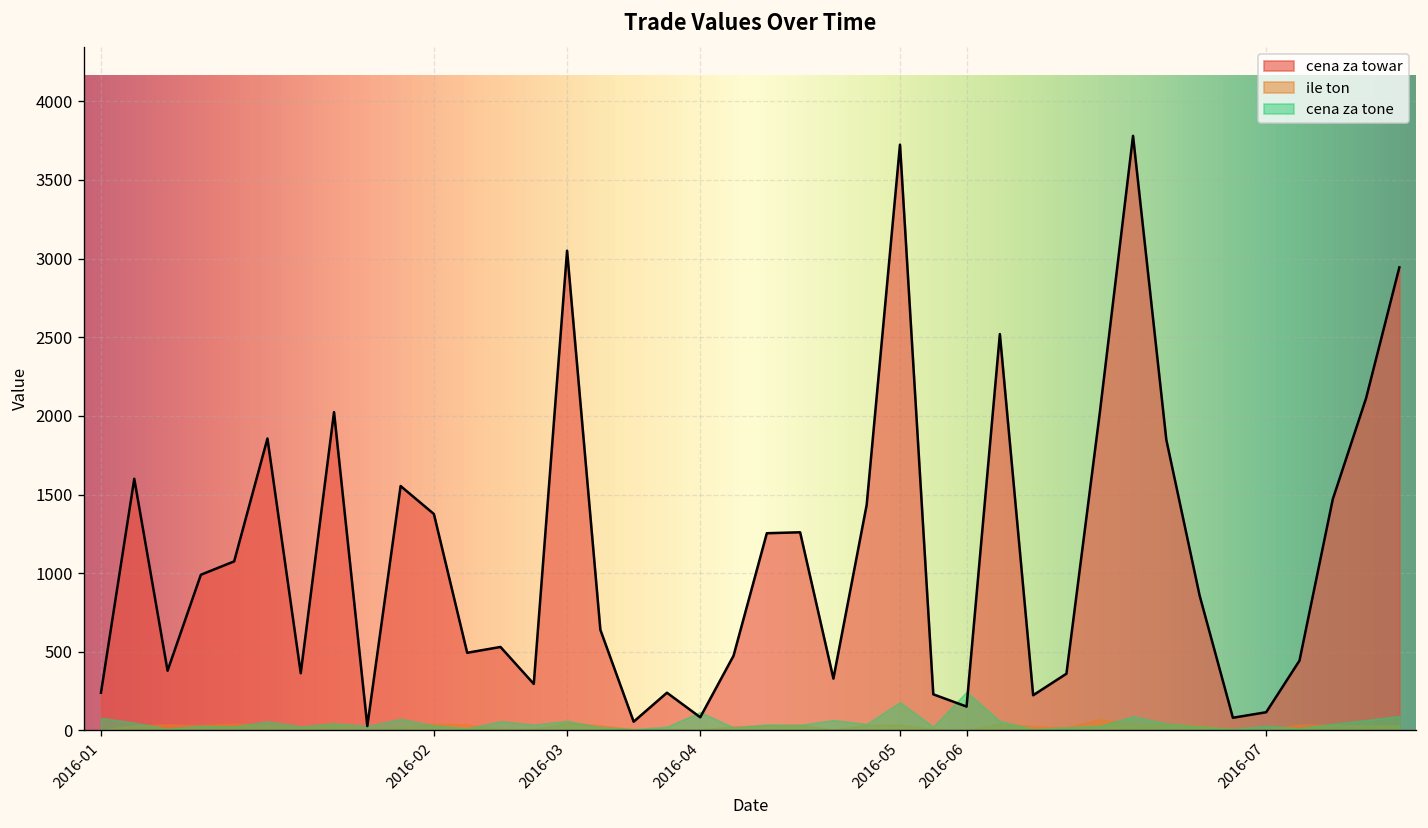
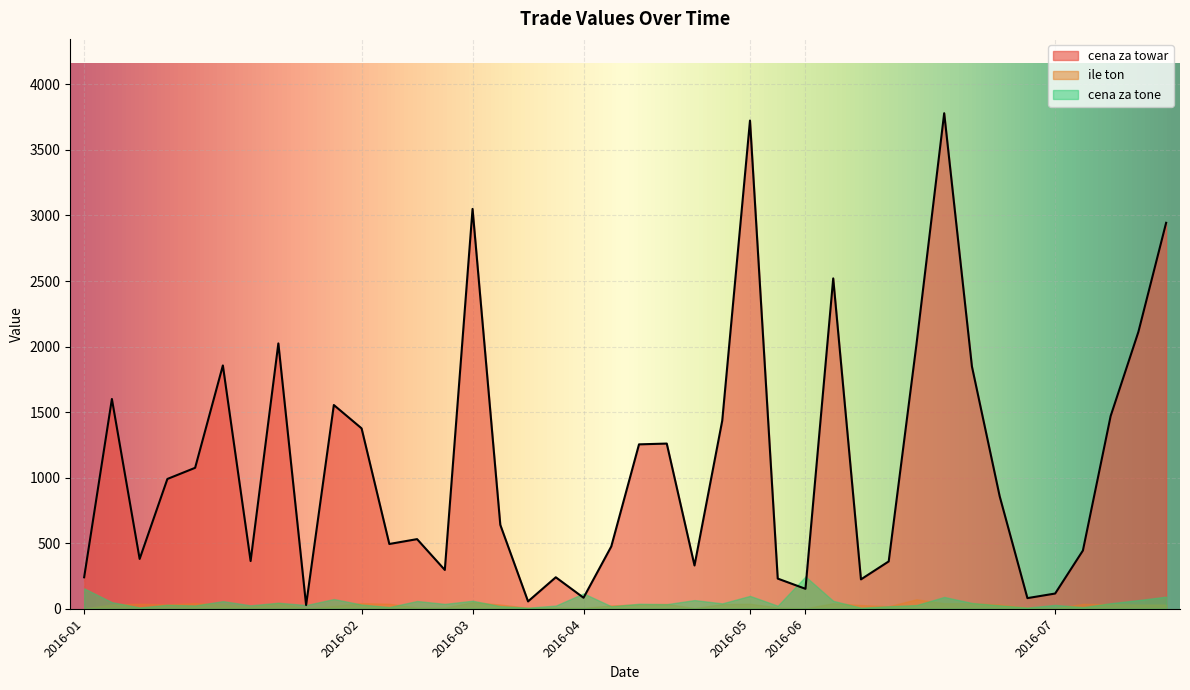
  {
    "cena za tone": {
-     "2016-01": 80,
+     "2016-01": 160,
      "2016-04": 120,
-     "2016-05": 180,
+     "2016-05": 100,
      "2016-06": 250,
      "2016-07": 30
    }
  }
